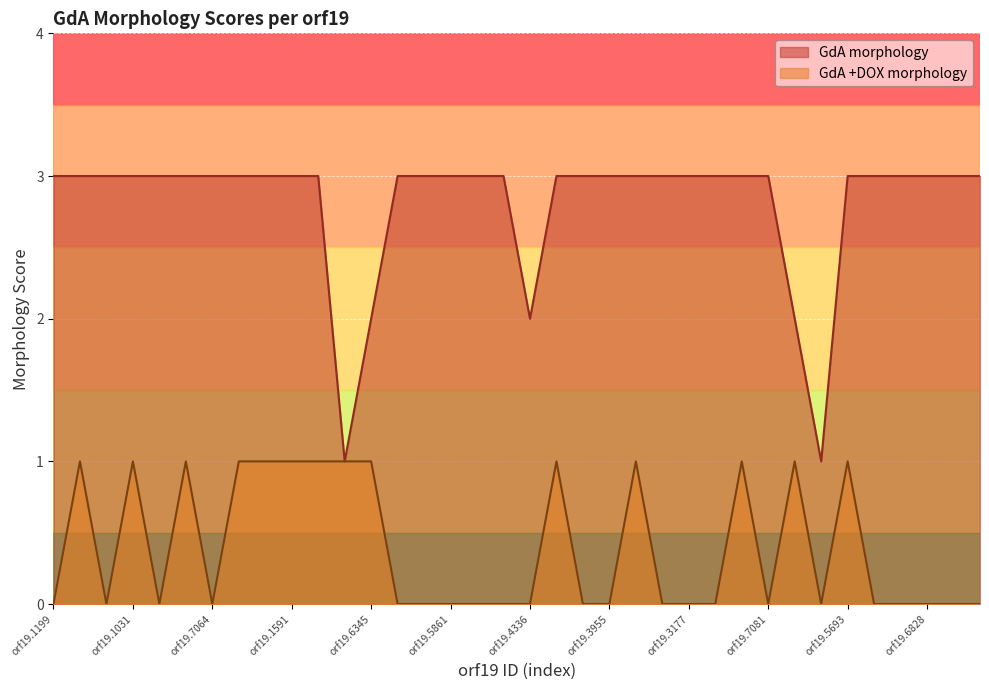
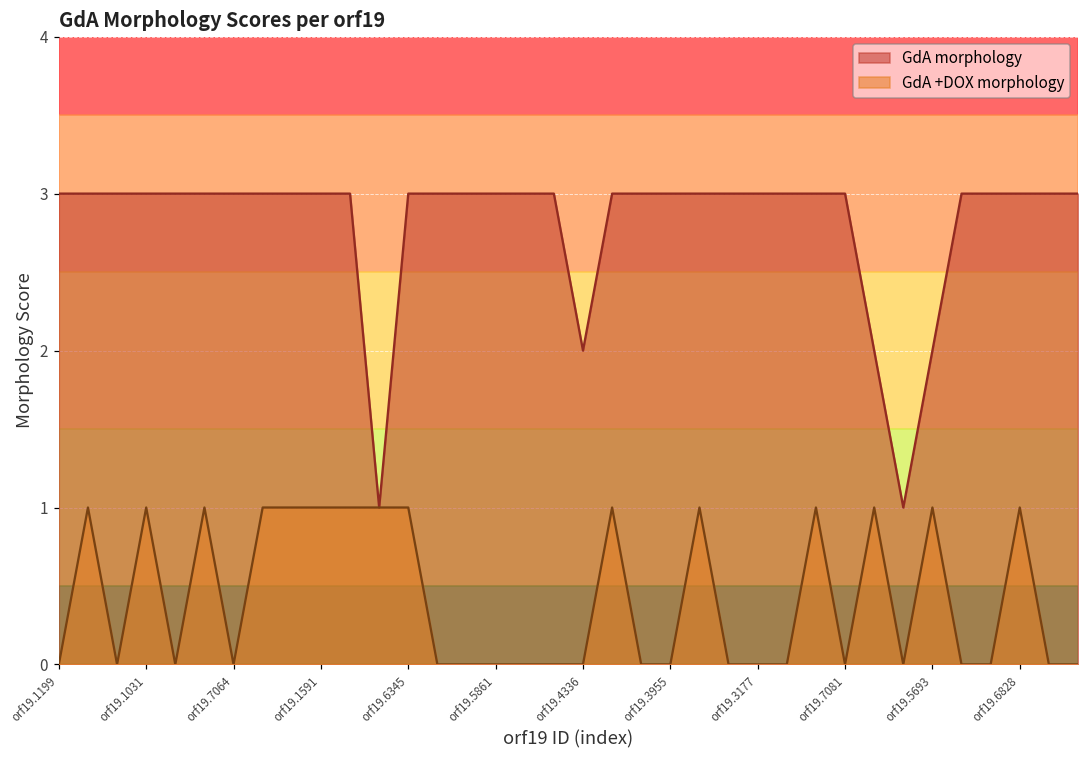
  {
    "GdA morphology": {
      "orf19.1199": 3,
      "orf19.1031": 3,
      "orf19.7064": 3,
      "orf19.1591": 3,
-     "orf19.6345": 2,
+     "orf19.6345": 3,
      "orf19.5861": 3,
      "orf19.4336": 2,
      "orf19.3955": 3,
      "orf19.3177": 3,
      "orf19.7081": 3,
-     "orf19.5693": 3,
+     "orf19.5693": 2,
      "orf19.6828": 3
    },
    "GdA +DOX morphology": {
      "orf19.1199": 0,
      "orf19.1031": 1,
      "orf19.7064": 0,
      "orf19.1591": 1,
      "orf19.6345": 1,
      "orf19.5861": 0,
      "orf19.4336": 0,
      "orf19.3955": 0,
      "orf19.3177": 0,
      "orf19.7081": 0,
      "orf19.5693": 1,
-     "orf19.6828": 0
+     "orf19.6828": 1
    }
  }
